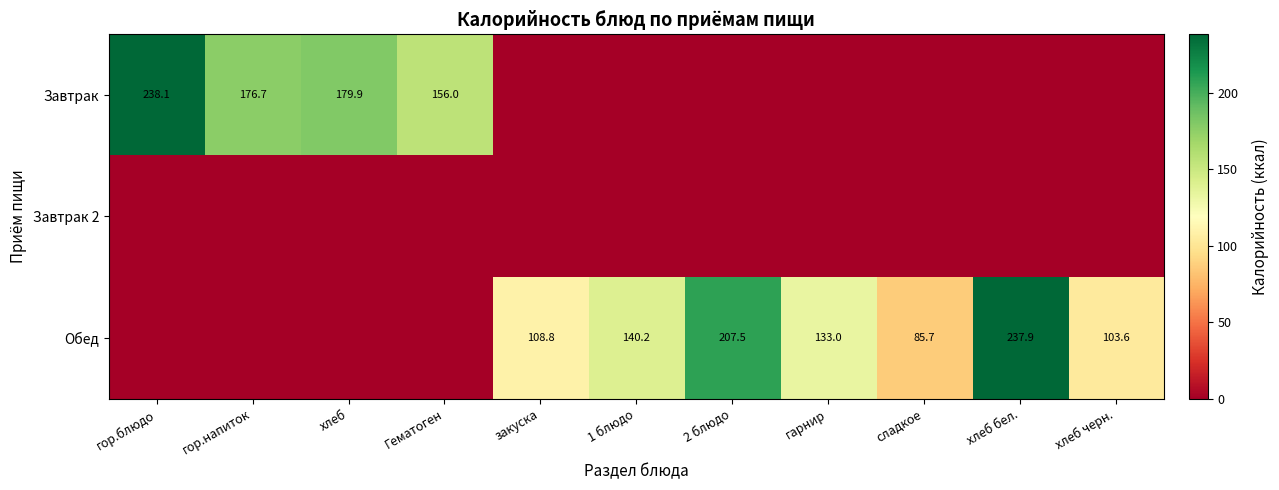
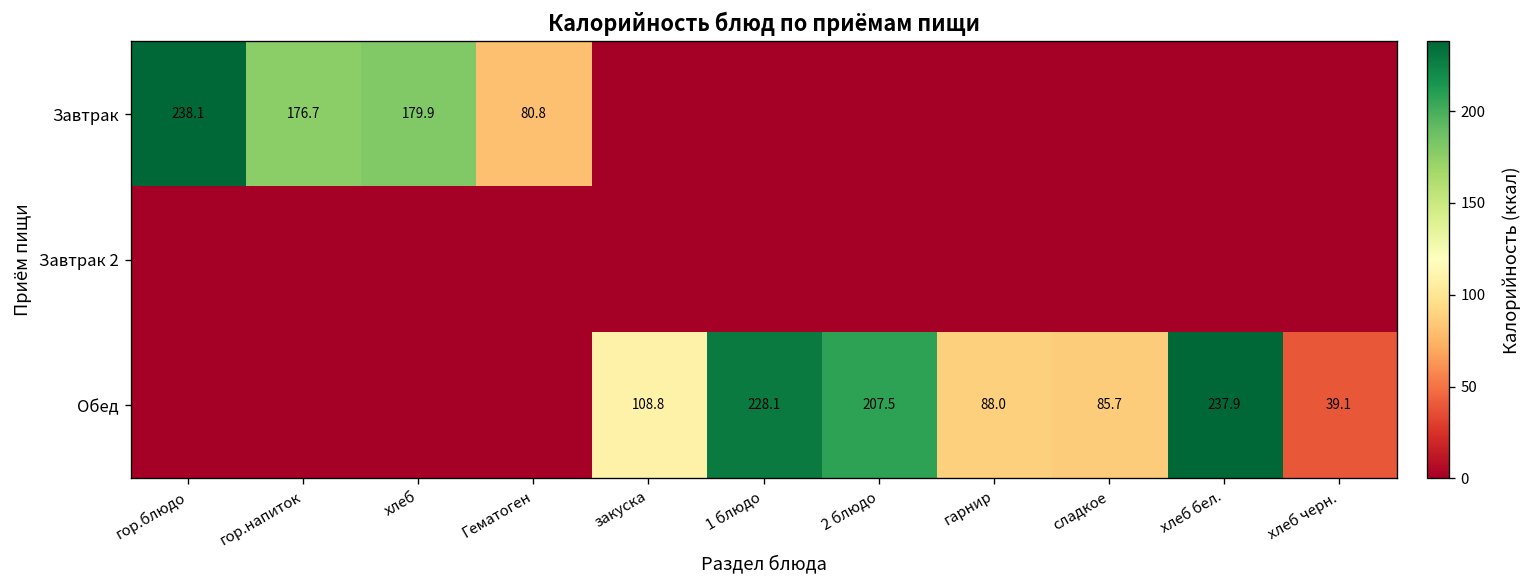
  {
    "Завтрак": {
      "гор.блюдо": 238.1,
      "гор.напиток": 176.7,
      "хлеб": 179.9,
-     "Гематоген": 156.0
+     "Гематоген": 80.8
    },
    "Обед": {
      "закуска": 108.8,
-     "1 блюдо": 140.2,
+     "1 блюдо": 228.1,
      "2 блюдо": 207.5,
-     "гарнир": 133.0,
+     "гарнир": 88.0,
      "сладкое": 85.7,
      "хлеб бел.": 237.9,
-     "хлеб черн.": 103.6
+     "хлеб черн.": 39.1
    }
  }
